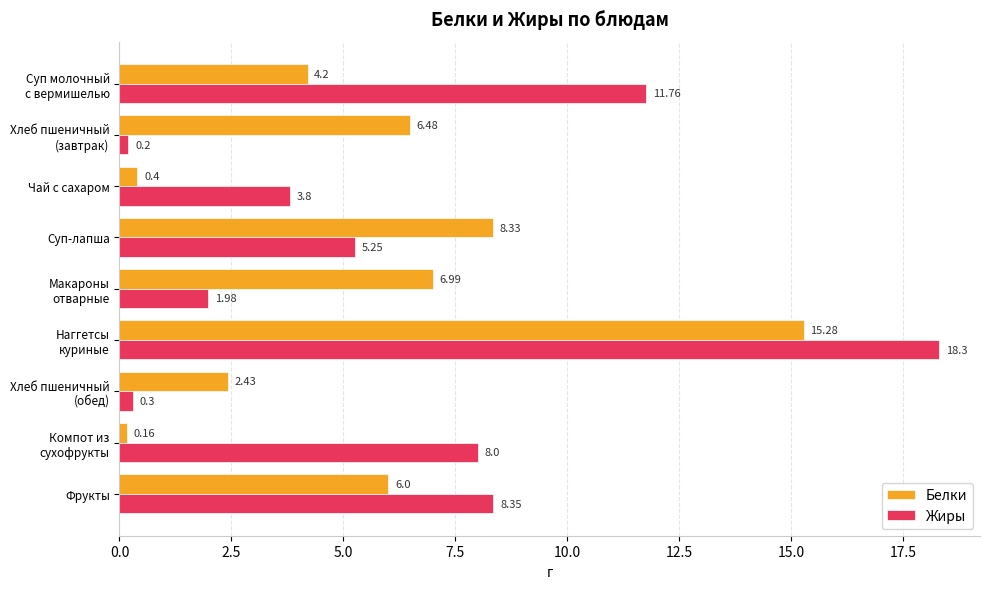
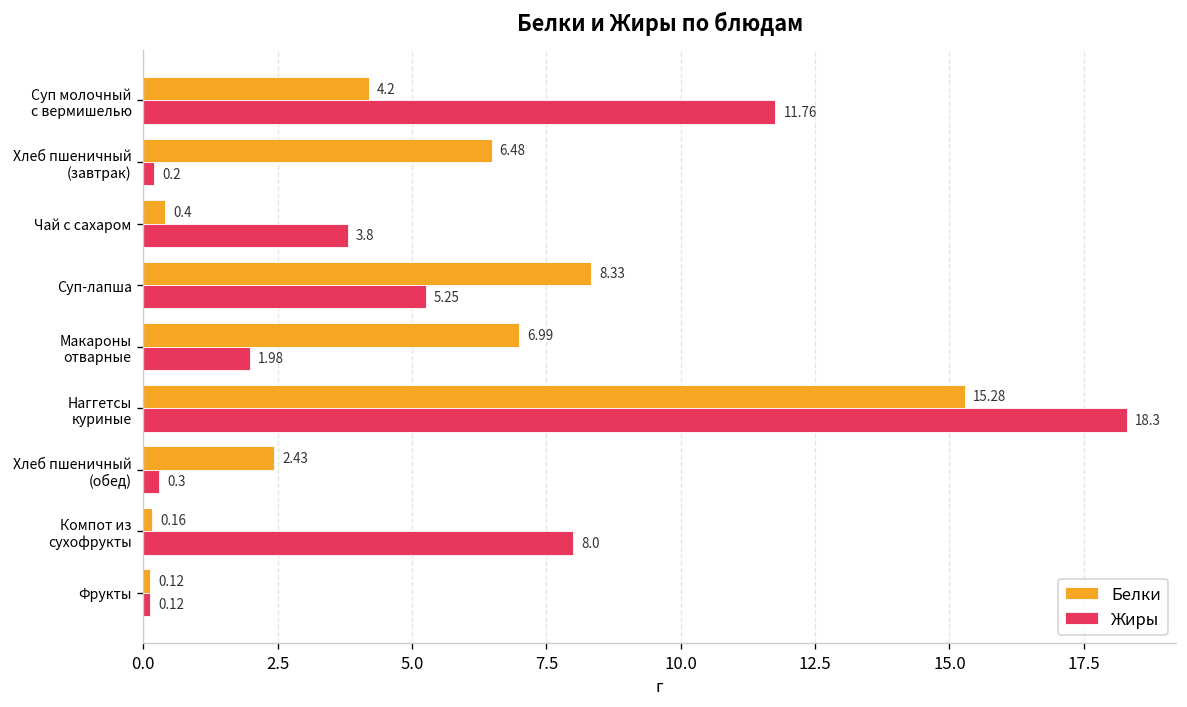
  {
    "Белки": {
      "Суп молочный с вермишелью": 4.2,
      "Хлеб пшеничный (завтрак)": 6.48,
      "Чай с сахаром": 0.4,
      "Суп-лапша": 8.33,
      "Макароны отварные": 6.99,
      "Наггетсы куриные": 15.28,
      "Хлеб пшеничный (обед)": 2.43,
      "Компот из сухофрукты": 0.16,
-     "Фрукты": 6.0
+     "Фрукты": 0.12
    },
    "Жиры": {
      "Суп молочный с вермишелью": 11.76,
      "Хлеб пшеничный (завтрак)": 0.2,
      "Чай с сахаром": 3.8,
      "Суп-лапша": 5.25,
      "Макароны отварные": 1.98,
      "Наггетсы куриные": 18.3,
      "Хлеб пшеничный (обед)": 0.3,
      "Компот из сухофрукты": 8.0,
-     "Фрукты": 8.35
+     "Фрукты": 0.12
    }
  }
